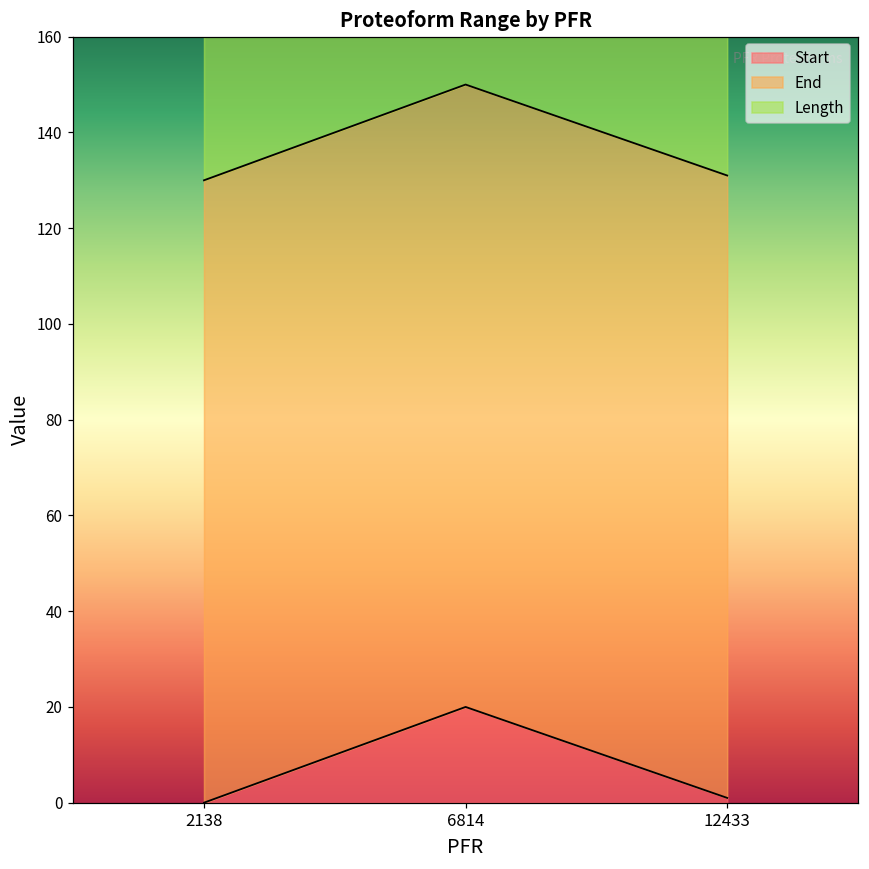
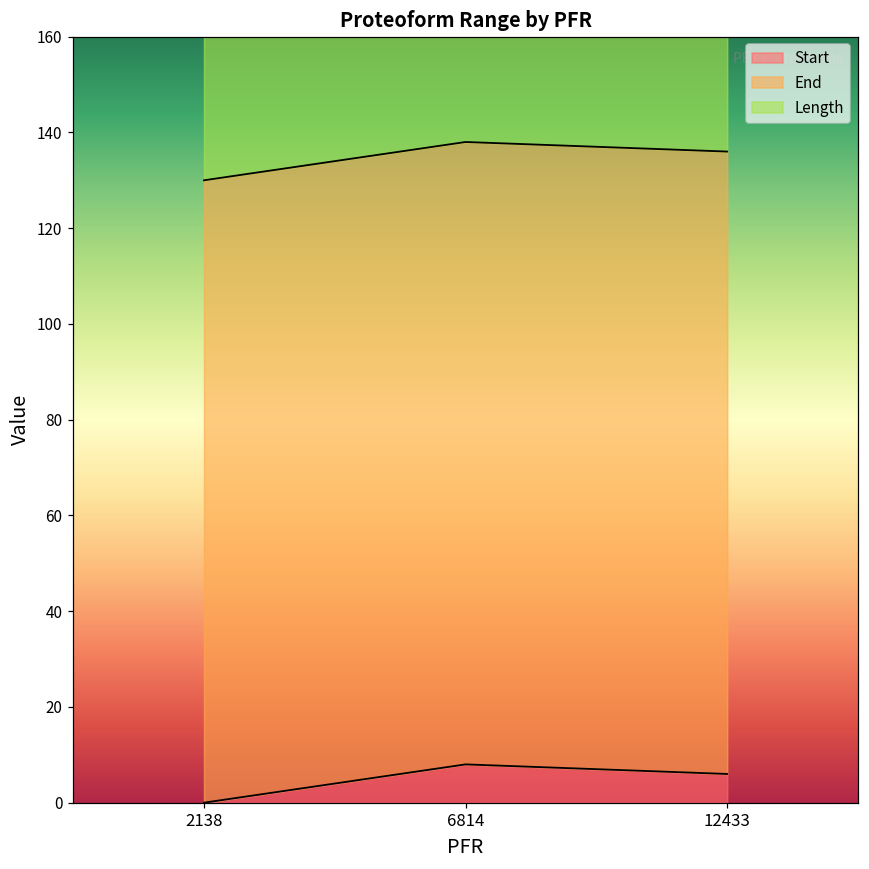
  {
    "Start": {
      "2138": 0,
-     "6814": 20,
-     "12433": 1
+     "6814": 8,
+     "12433": 6
    },
    "End": {
      "2138": 130,
      "6814": 130,
      "12433": 130
    }
  }
